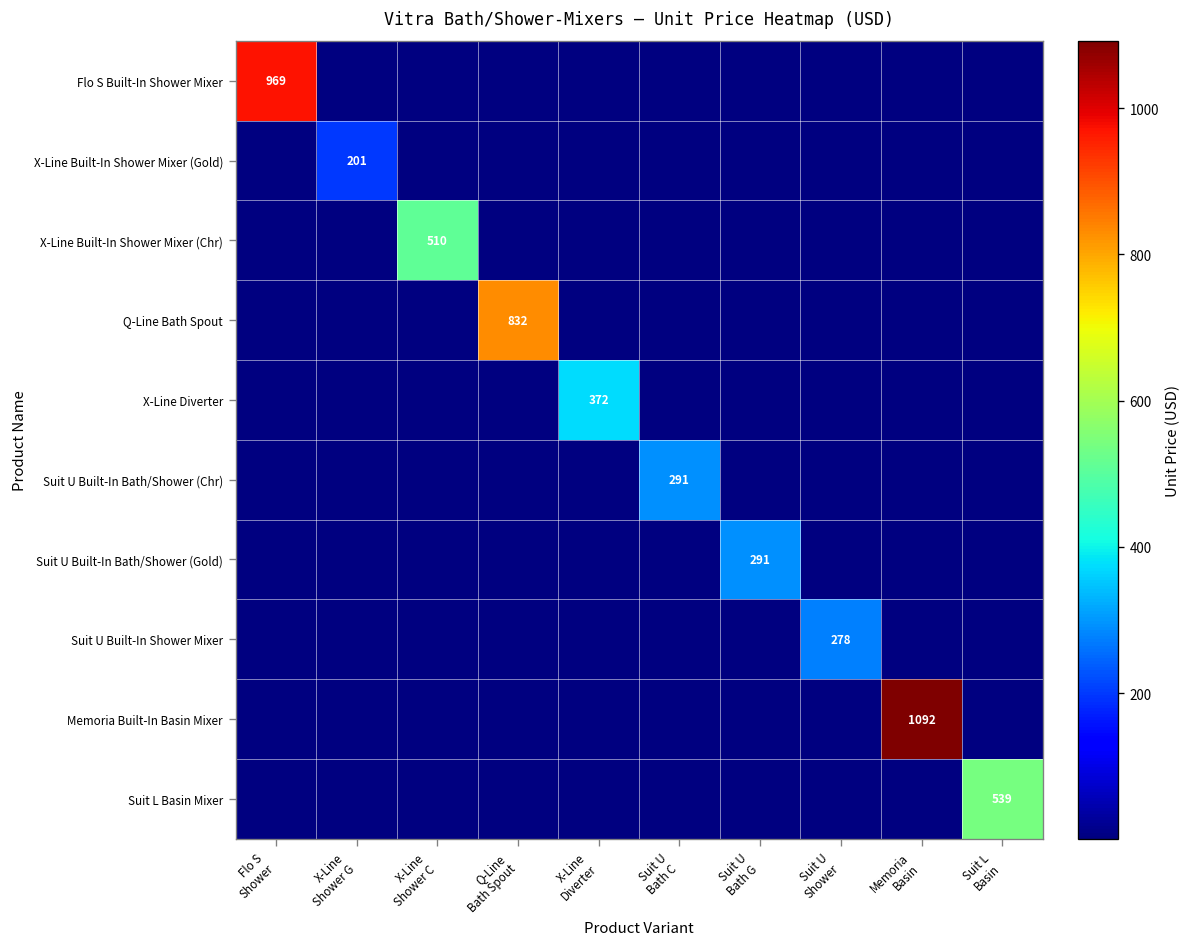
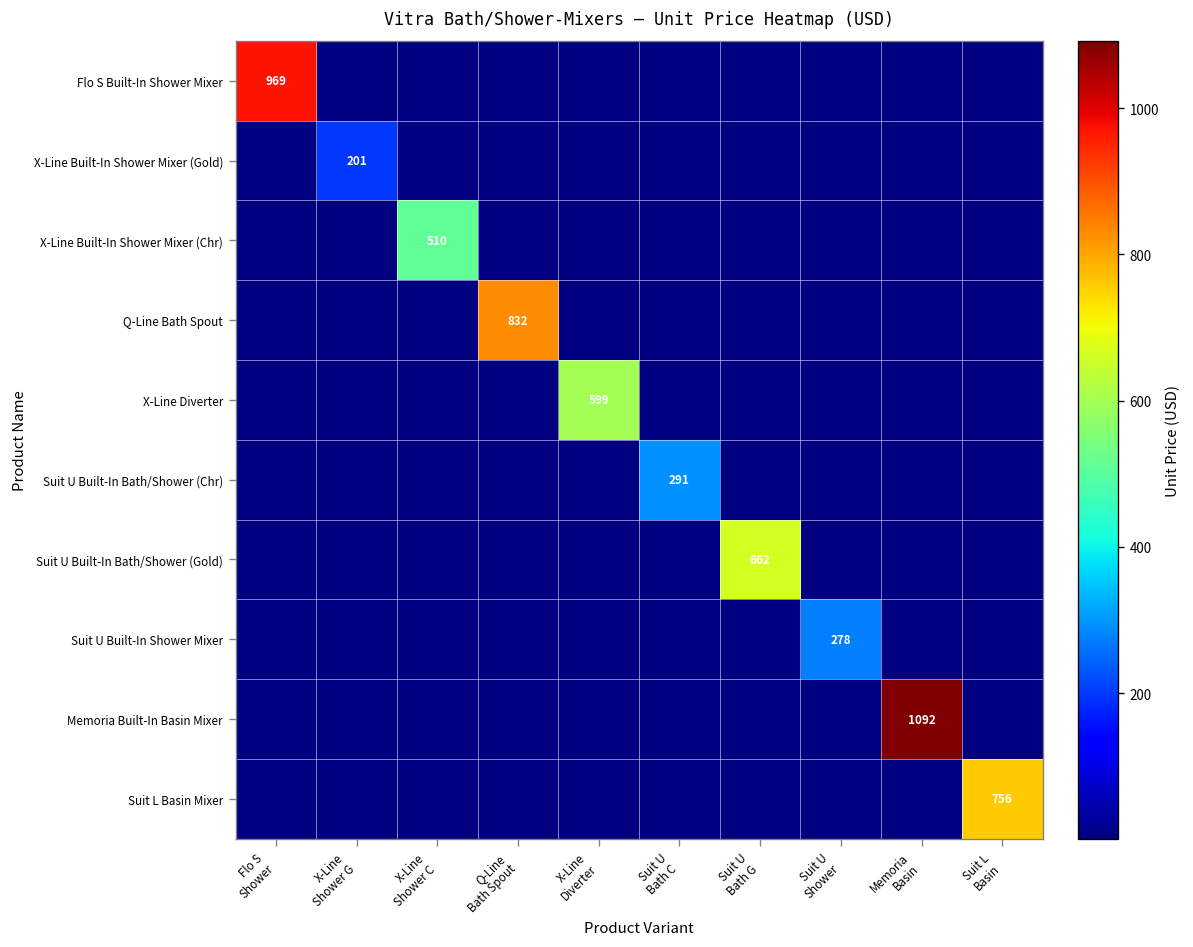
  {
    "Flo S Built-In Shower Mixer": {
      "Flo S Shower": 969
    },
    "X-Line Built-In Shower Mixer (Gold)": {
      "X-Line Shower G": 201
    },
    "X-Line Built-In Shower Mixer (Chr)": {
      "X-Line Shower C": 510
    },
    "Q-Line Bath Spout": {
      "Q-Line Bath Spout": 832
    },
    "X-Line Diverter": {
-     "X-Line Diverter": 372
+     "X-Line Diverter": 599
    },
    "Suit U Built-In Bath/Shower (Chr)": {
      "Suit U Bath C": 291
    },
    "Suit U Built-In Bath/Shower (Gold)": {
-     "Suit U Bath G": 291
+     "Suit U Bath G": 662
    },
    "Suit U Built-In Shower Mixer": {
      "Suit U Shower": 278
    },
    "Memoria Built-In Basin Mixer": {
      "Memoria Basin": 1092
    },
    "Suit L Basin Mixer": {
-     "Suit L Basin": 539
+     "Suit L Basin": 756
    }
  }
